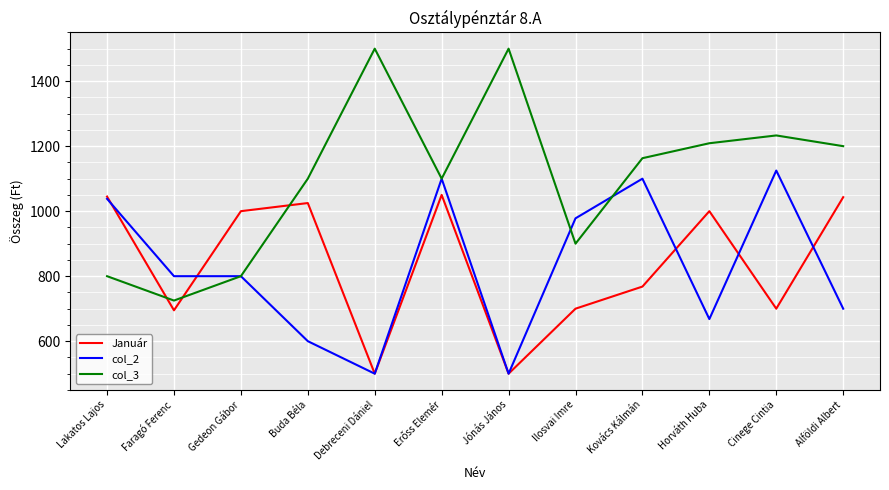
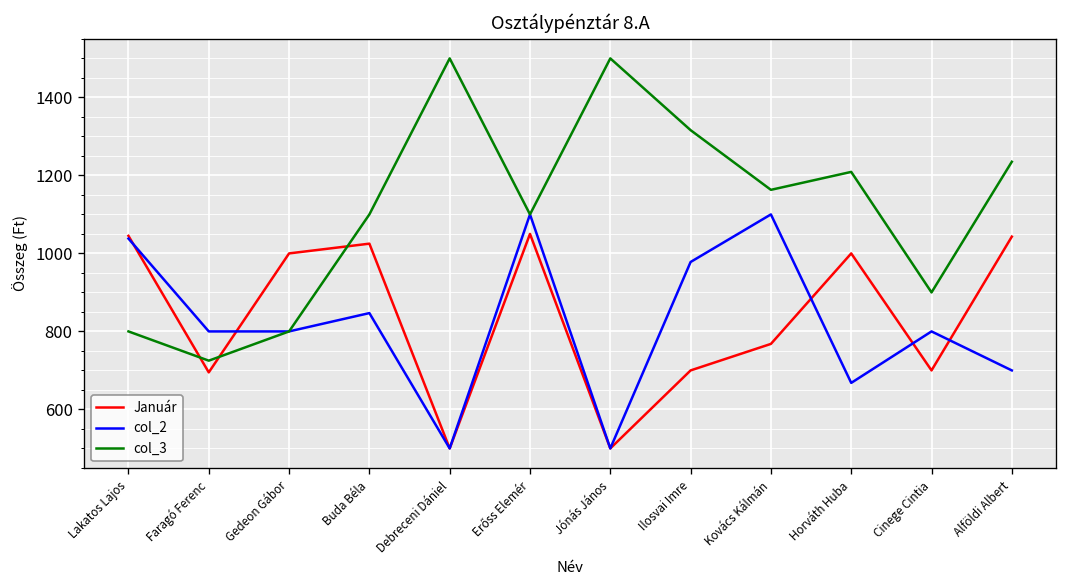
  {
    "Január": {
      "Faragó Ferenc": 700,
      "Gedeon Gábor": 1000,
      "Buda Béla": 1030,
      "Erőss Elemér": 1050,
      "Ilosvai Imre": 700,
      "Kovács Kálmán": 770,
      "Horváth Huba": 1000,
      "Cinege Cintia": 700,
      "Alföldi Albert": 1040
    },
    "col_2": {
      "Faragó Ferenc": 800,
-     "Buda Béla": 600,
+     "Buda Béla": 850,
      "Ilosvai Imre": 980,
      "Kovács Kálmán": 1100,
      "Horváth Huba": 670,
-     "Cinege Cintia": 1130,
+     "Cinege Cintia": 800,
      "Alföldi Albert": 700
    },
    "col_3": {
      "Lakatos Lajos": 800,
      "Faragó Ferenc": 730,
      "Buda Béla": 1100,
      "Debreceni Dániel": 1500,
      "Jónás János": 1500,
-     "Ilosvai Imre": 900,
+     "Ilosvai Imre": 1320,
      "Kovács Kálmán": 1160,
      "Horváth Huba": 1210,
-     "Cinege Cintia": 1230,
-     "Alföldi Albert": 1200
+     "Cinege Cintia": 900,
+     "Alföldi Albert": 1240
    }
  }
